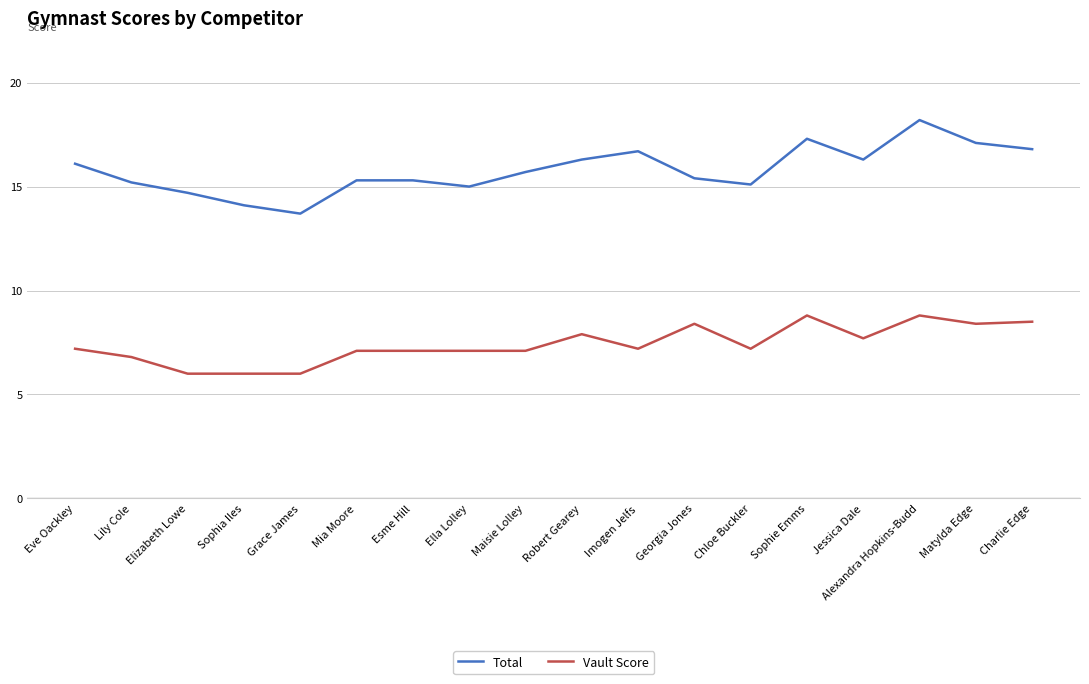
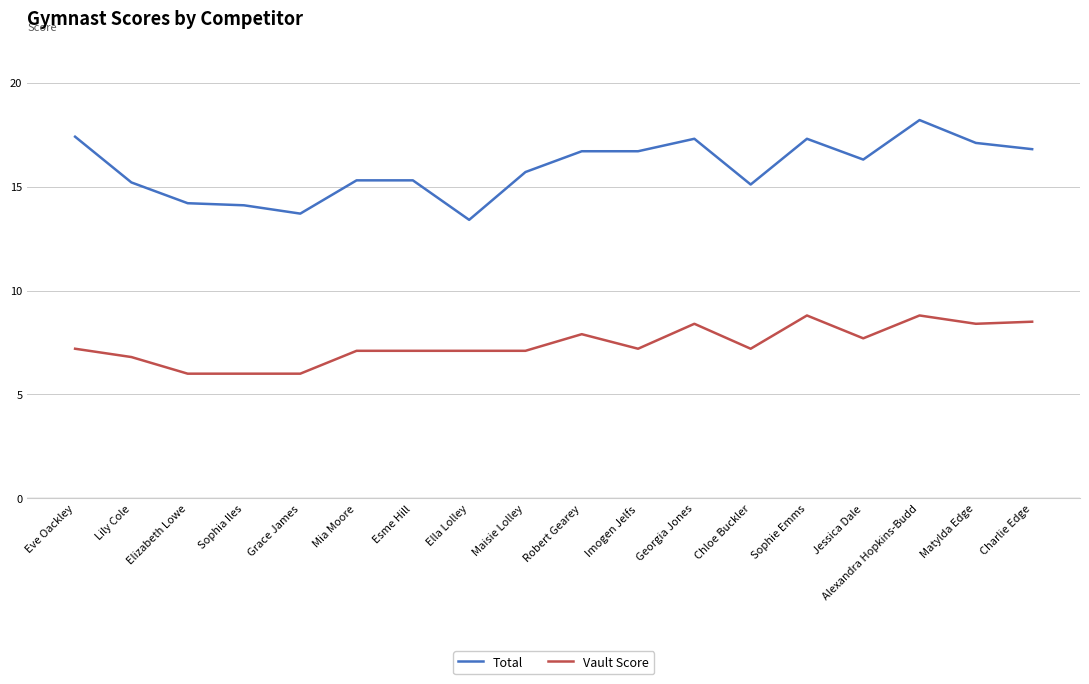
  {
    "Total": {
-     "Eve Oackley": 16.1,
+     "Eve Oackley": 17.4,
      "Lily Cole": 15.2,
-     "Elizabeth Lowe": 14.7,
+     "Elizabeth Lowe": 14.2,
      "Sophia Iles": 14.1,
      "Grace James": 13.7,
      "Mia Moore": 15.3,
      "Esme Hill": 15.3,
-     "Ella Lolley": 15.0,
+     "Ella Lolley": 13.4,
      "Maisie Lolley": 15.7,
-     "Robert Gearey": 16.3,
+     "Robert Gearey": 16.7,
      "Imogen Jelfs": 16.7,
-     "Georgia Jones": 15.4,
+     "Georgia Jones": 17.3,
      "Chloe Buckler": 15.1,
      "Sophie Emms": 17.3,
      "Jessica Dale": 16.3,
      "Alexandra Hopkins-Budd": 18.2,
      "Matylda Edge": 17.1,
      "Charlie Edge": 16.8
    },
    "Vault Score": {
      "Eve Oackley": 7.2,
      "Lily Cole": 6.8,
      "Elizabeth Lowe": 6.0,
      "Sophia Iles": 6.0,
      "Grace James": 6.0,
      "Mia Moore": 7.1,
      "Esme Hill": 7.1,
      "Ella Lolley": 7.1,
      "Maisie Lolley": 7.1,
      "Robert Gearey": 7.9,
      "Imogen Jelfs": 7.2,
      "Georgia Jones": 8.4,
      "Chloe Buckler": 7.2,
      "Sophie Emms": 8.8,
      "Jessica Dale": 7.7,
      "Alexandra Hopkins-Budd": 8.8,
      "Matylda Edge": 8.4,
      "Charlie Edge": 8.5
    }
  }
